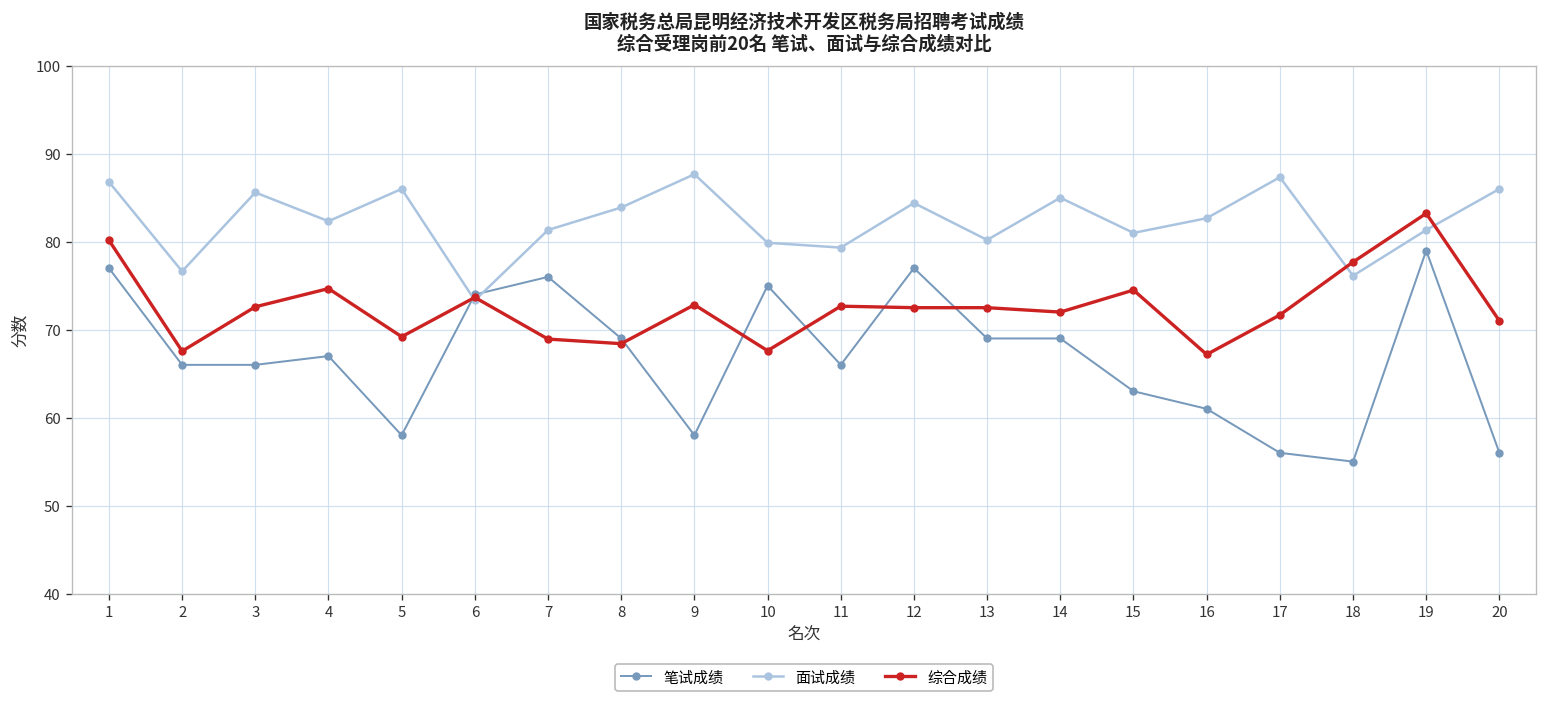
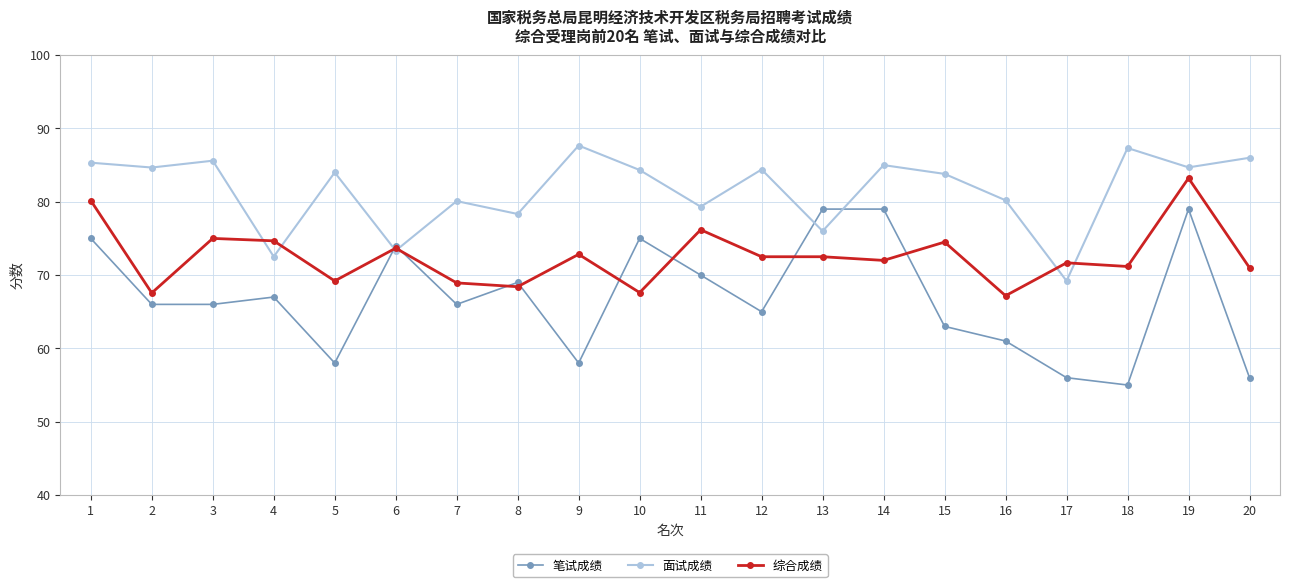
  {
    "笔试成绩": {
-     "1": 77,
+     "1": 75,
      "2": 66,
      "3": 66,
      "4": 67,
      "5": 58,
-     "7": 76,
+     "7": 66,
      "8": 69,
      "9": 58,
      "10": 75,
-     "11": 66,
-     "12": 77,
-     "13": 69,
-     "14": 69,
+     "11": 70,
+     "12": 65,
+     "13": 79,
+     "14": 79,
      "15": 63,
      "16": 61,
      "17": 56,
      "18": 55,
      "19": 79,
      "20": 56
    },
    "面试成绩": {
-     "1": 87,
-     "2": 77,
+     "1": 85,
+     "2": 85,
      "3": 86,
-     "4": 82,
-     "5": 86,
-     "7": 81,
-     "8": 84,
+     "4": 73,
+     "5": 84,
+     "7": 80,
+     "8": 78,
      "9": 88,
-     "10": 80,
+     "10": 84,
      "11": 79,
      "12": 84,
-     "13": 80,
+     "13": 76,
      "14": 85,
-     "15": 81,
-     "16": 83,
-     "17": 87,
-     "18": 76,
-     "19": 81,
+     "15": 84,
+     "16": 80,
+     "17": 69,
+     "18": 87,
+     "19": 85,
      "20": 86
    },
    "综合成绩": {
      "1": 80,
      "2": 68,
-     "3": 73,
+     "3": 75,
      "4": 75,
      "5": 69,
      "7": 69,
      "8": 68,
      "9": 73,
      "10": 68,
-     "11": 73,
+     "11": 76,
      "12": 73,
      "13": 73,
      "14": 72,
      "15": 75,
      "16": 67,
      "17": 72,
-     "18": 78,
+     "18": 71,
      "19": 83,
      "20": 71
    }
  }
